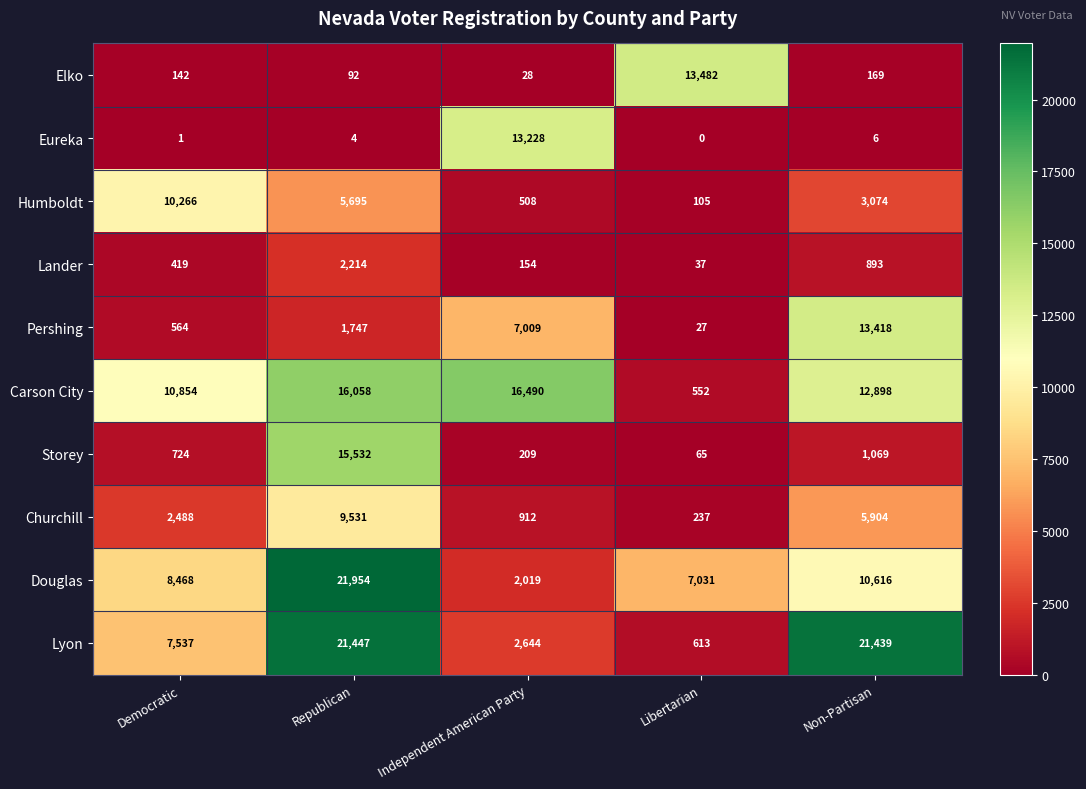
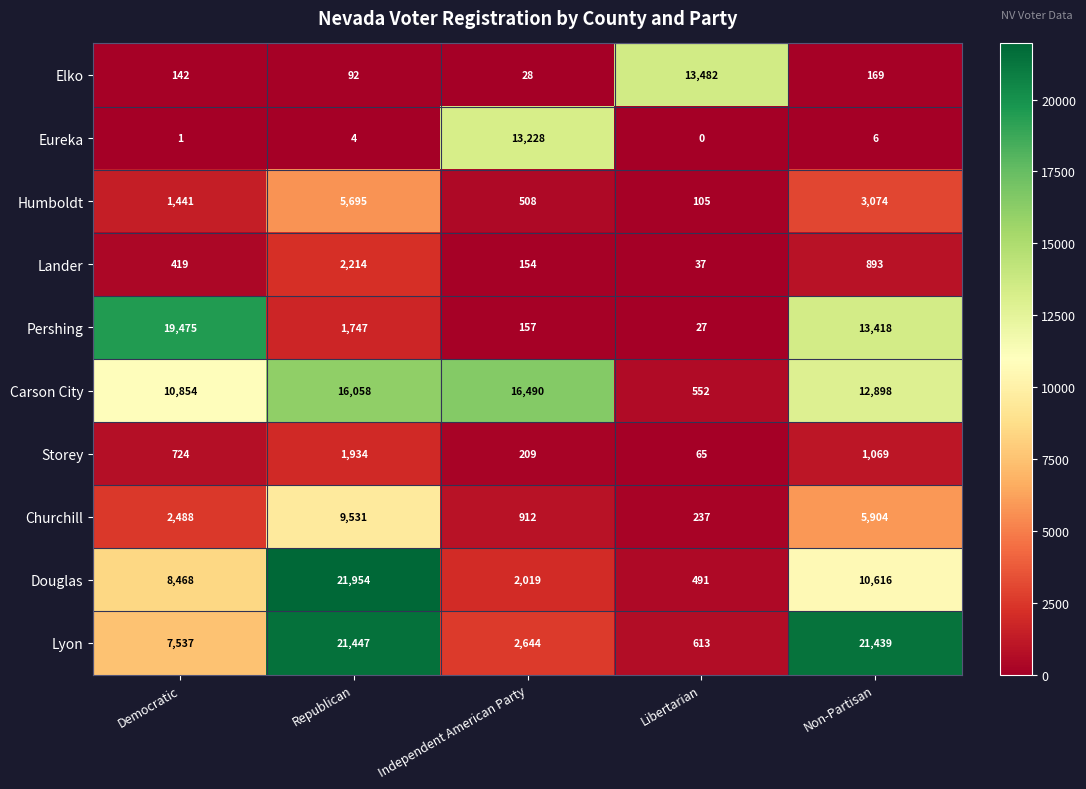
  {
    "Elko": {
      "Democratic": "142",
      "Republican": "92",
      "Independent American Party": "28",
      "Libertarian": "13,482",
      "Non-Partisan": "169"
    },
    "Eureka": {
      "Democratic": "1",
      "Republican": "4",
      "Independent American Party": "13,228",
      "Libertarian": "0",
      "Non-Partisan": "6"
    },
    "Humboldt": {
-     "Democratic": "10,266",
+     "Democratic": "1,441",
      "Republican": "5,695",
      "Independent American Party": "508",
      "Libertarian": "105",
      "Non-Partisan": "3,074"
    },
    "Lander": {
      "Democratic": "419",
      "Republican": "2,214",
      "Independent American Party": "154",
      "Libertarian": "37",
      "Non-Partisan": "893"
    },
    "Pershing": {
-     "Democratic": "564",
+     "Democratic": "19,475",
      "Republican": "1,747",
-     "Independent American Party": "7,009",
+     "Independent American Party": "157",
      "Libertarian": "27",
      "Non-Partisan": "13,418"
    },
    "Carson City": {
      "Democratic": "10,854",
      "Republican": "16,058",
      "Independent American Party": "16,490",
      "Libertarian": "552",
      "Non-Partisan": "12,898"
    },
    "Storey": {
      "Democratic": "724",
-     "Republican": "15,532",
+     "Republican": "1,934",
      "Independent American Party": "209",
      "Libertarian": "65",
      "Non-Partisan": "1,069"
    },
    "Churchill": {
      "Democratic": "2,488",
      "Republican": "9,531",
      "Independent American Party": "912",
      "Libertarian": "237",
      "Non-Partisan": "5,904"
    },
    "Douglas": {
      "Democratic": "8,468",
      "Republican": "21,954",
      "Independent American Party": "2,019",
-     "Libertarian": "7,031",
+     "Libertarian": "491",
      "Non-Partisan": "10,616"
    },
    "Lyon": {
      "Democratic": "7,537",
      "Republican": "21,447",
      "Independent American Party": "2,644",
      "Libertarian": "613",
      "Non-Partisan": "21,439"
    }
  }
